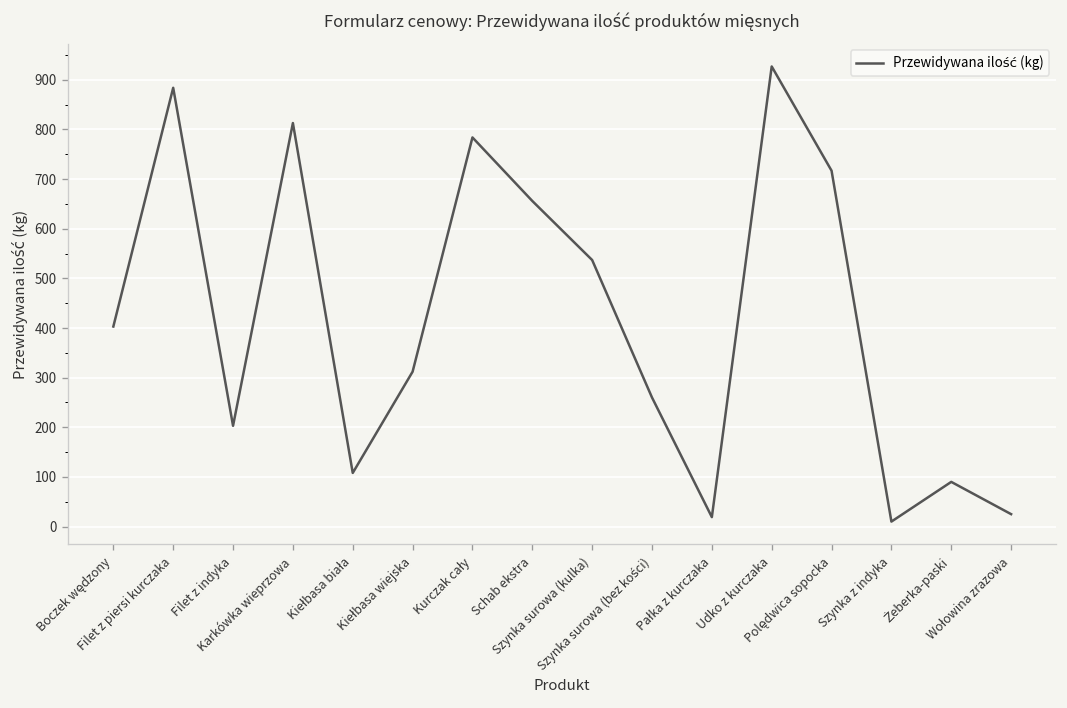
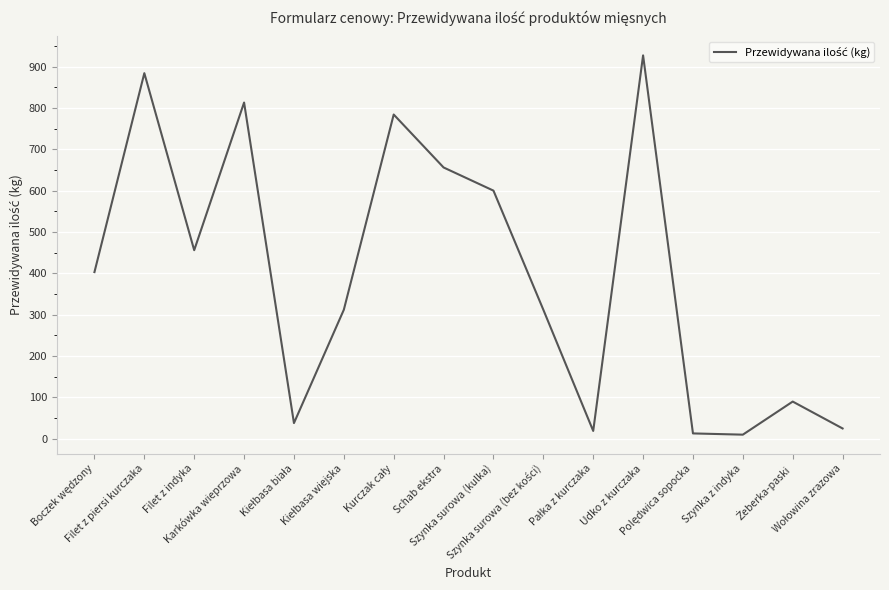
  {
    "Boczek wędzony": 400,
    "Filet z piersi kurczaka": 880,
-   "Filet z indyka": 200,
+   "Filet z indyka": 460,
    "Karkówka wieprzowa": 810,
-   "Kiełbasa biała": 110,
+   "Kiełbasa biała": 40,
    "Kiełbasa wiejska": 310,
    "Kurczak cały": 780,
    "Schab ekstra": 660,
-   "Szynka surowa (kulka)": 540,
-   "Szynka surowa (bez kości)": 260,
+   "Szynka surowa (kulka)": 600,
+   "Szynka surowa (bez kości)": 310,
    "Pałka z kurczaka": 20,
    "Udko z kurczaka": 930,
-   "Polędwica sopocka": 720,
+   "Polędwica sopocka": 10,
    "Szynka z indyka": 10,
    "Żeberka-paski": 90,
    "Wołowina zrazowa": 30
  }
